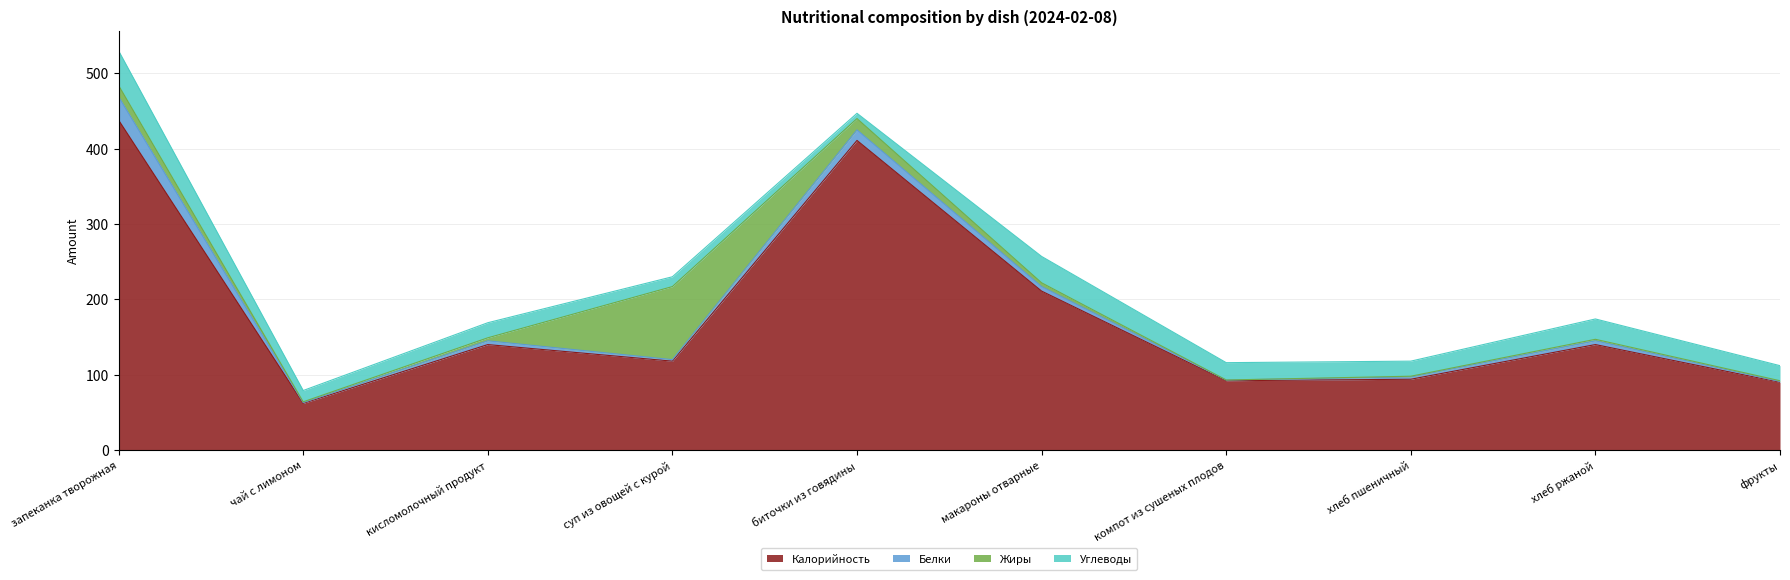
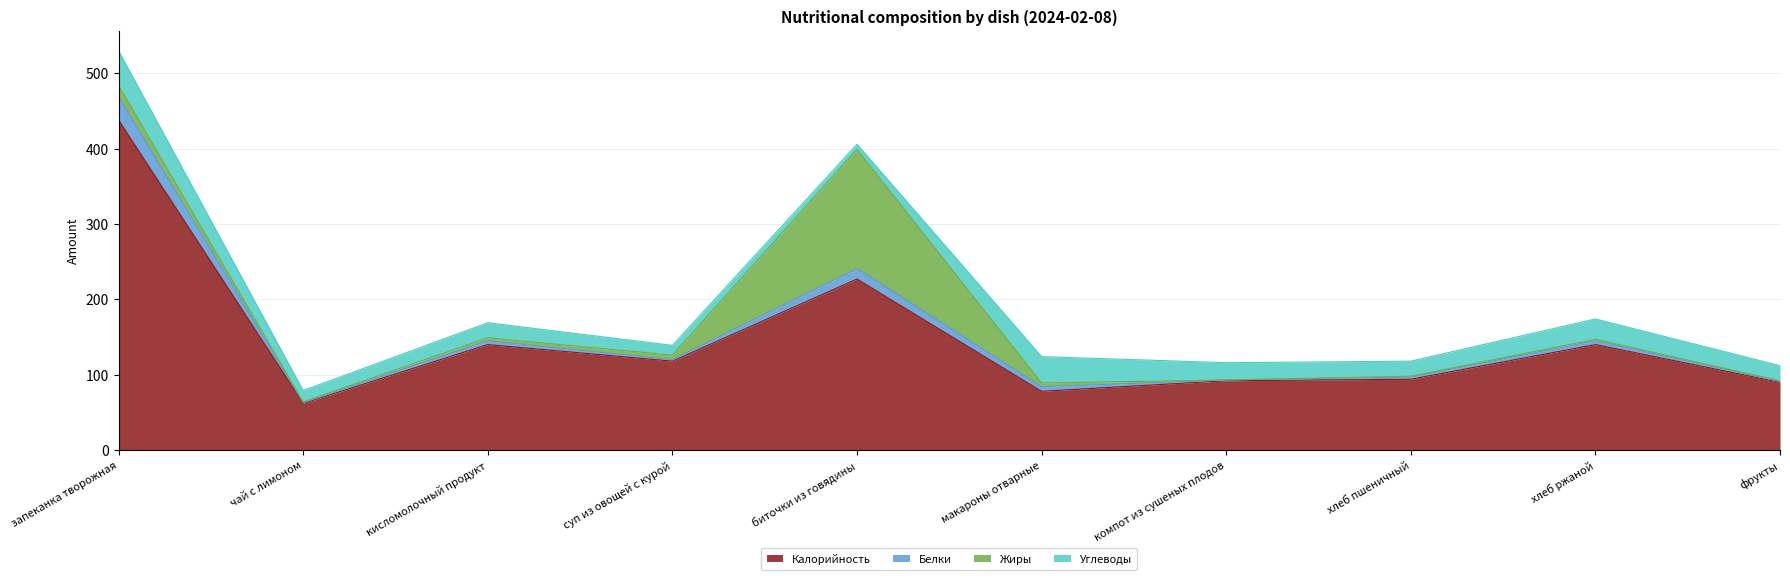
  {
    "Калорийность": {
      "запеканка творожная": 440,
      "кисломолочный продукт": 140,
-     "биточки из говядины": 410,
-     "макароны отварные": 210,
+     "биточки из говядины": 230,
+     "макароны отварные": 80,
      "хлеб ржаной": 140
    },
    "Жиры": {
      "запеканка творожная": 20,
      "кисломолочный продукт": 0,
-     "суп из овощей с курой": 100,
-     "биточки из говядины": 20,
+     "суп из овощей с курой": 10,
+     "биточки из говядины": 160,
      "макароны отварные": 10
    }
  }
